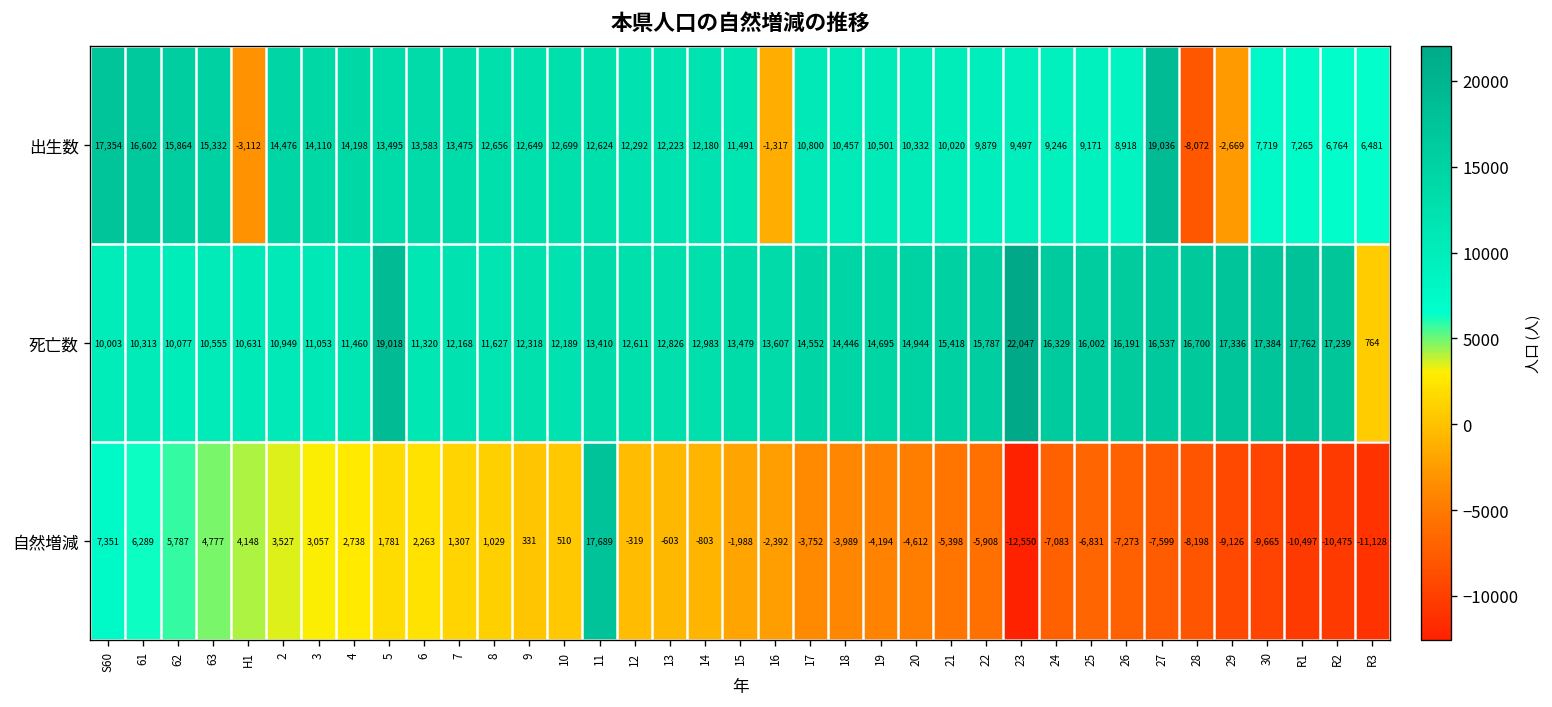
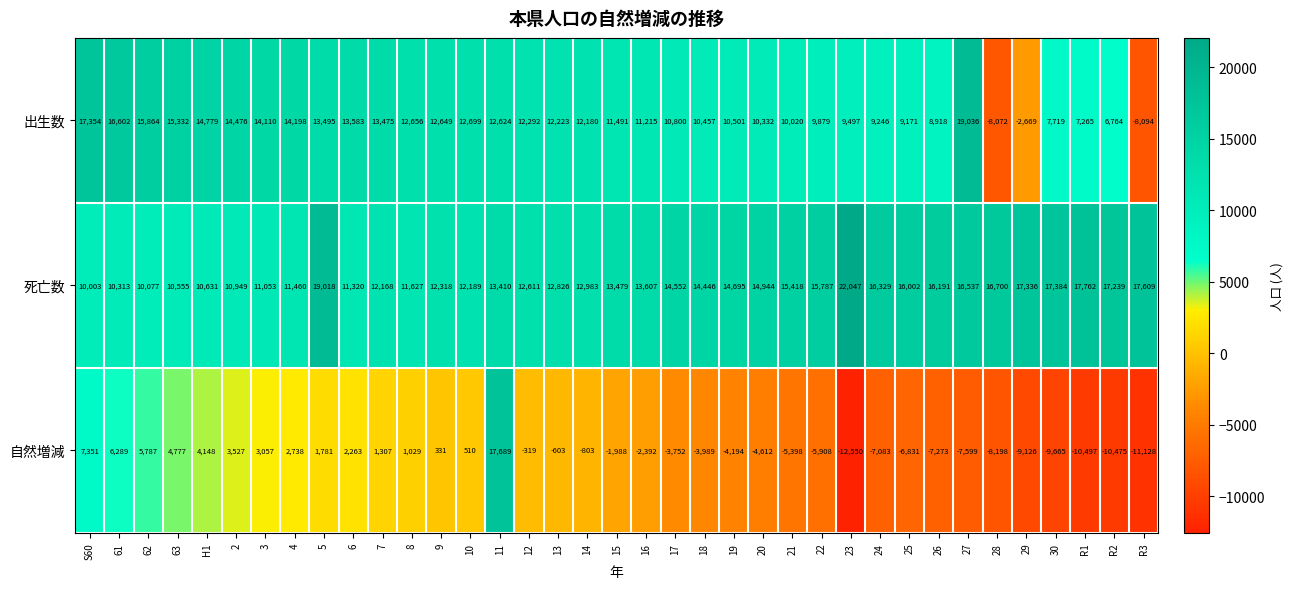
  {
    "出生数": {
      "S60": "17,354",
      "61": "16,602",
      "62": "15,864",
      "63": "15,332",
-     "H1": "-3,112",
+     "H1": "14,779",
      "2": "14,476",
      "3": "14,110",
      "4": "14,198",
      "5": "13,495",
      "6": "13,583",
      "7": "13,475",
      "8": "12,656",
      "9": "12,649",
      "10": "12,699",
      "11": "12,624",
      "12": "12,292",
      "13": "12,223",
      "14": "12,180",
      "15": "11,491",
-     "16": "-1,317",
+     "16": "11,215",
      "17": "10,800",
      "18": "10,457",
      "19": "10,501",
      "20": "10,332",
      "21": "10,020",
      "22": "9,879",
      "23": "9,497",
      "24": "9,246",
      "25": "9,171",
      "26": "8,918",
      "27": "19,036",
      "28": "-8,072",
      "29": "-2,669",
      "30": "7,719",
      "R1": "7,265",
      "R2": "6,764",
-     "R3": "6,481"
+     "R3": "-8,094"
    },
    "死亡数": {
      "S60": "10,003",
      "61": "10,313",
      "62": "10,077",
      "63": "10,555",
      "H1": "10,631",
      "2": "10,949",
      "3": "11,053",
      "4": "11,460",
      "5": "19,018",
      "6": "11,320",
      "7": "12,168",
      "8": "11,627",
      "9": "12,318",
      "10": "12,189",
      "11": "13,410",
      "12": "12,611",
      "13": "12,826",
      "14": "12,983",
      "15": "13,479",
      "16": "13,607",
      "17": "14,552",
      "18": "14,446",
      "19": "14,695",
      "20": "14,944",
      "21": "15,418",
      "22": "15,787",
      "23": "22,047",
      "24": "16,329",
      "25": "16,002",
      "26": "16,191",
      "27": "16,537",
      "28": "16,700",
      "29": "17,336",
      "30": "17,384",
      "R1": "17,762",
      "R2": "17,239",
-     "R3": "764"
+     "R3": "17,609"
    },
    "自然増減": {
      "S60": "7,351",
      "61": "6,289",
      "62": "5,787",
      "63": "4,777",
      "H1": "4,148",
      "2": "3,527",
      "3": "3,057",
      "4": "2,738",
      "5": "1,781",
      "6": "2,263",
      "7": "1,307",
      "8": "1,029",
      "9": "331",
      "10": "510",
      "11": "17,689",
      "12": "-319",
      "13": "-603",
      "14": "-803",
      "15": "-1,988",
      "16": "-2,392",
      "17": "-3,752",
      "18": "-3,989",
      "19": "-4,194",
      "20": "-4,612",
      "21": "-5,398",
      "22": "-5,908",
      "23": "-12,550",
      "24": "-7,083",
      "25": "-6,831",
      "26": "-7,273",
      "27": "-7,599",
      "28": "-8,198",
      "29": "-9,126",
      "30": "-9,665",
      "R1": "-10,497",
      "R2": "-10,475",
      "R3": "-11,128"
    }
  }
